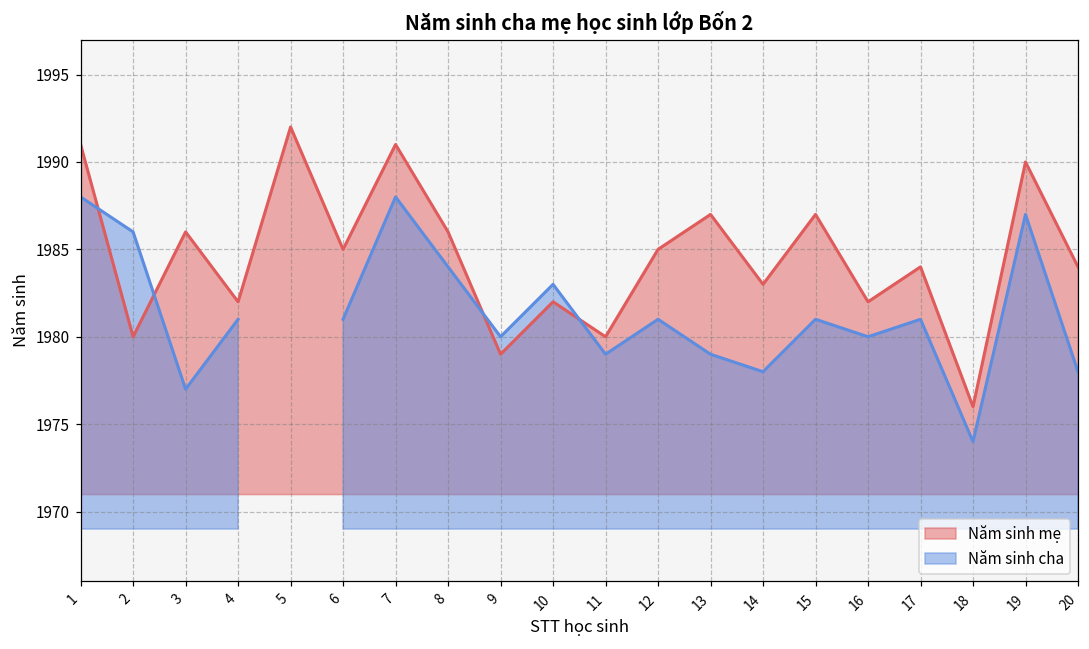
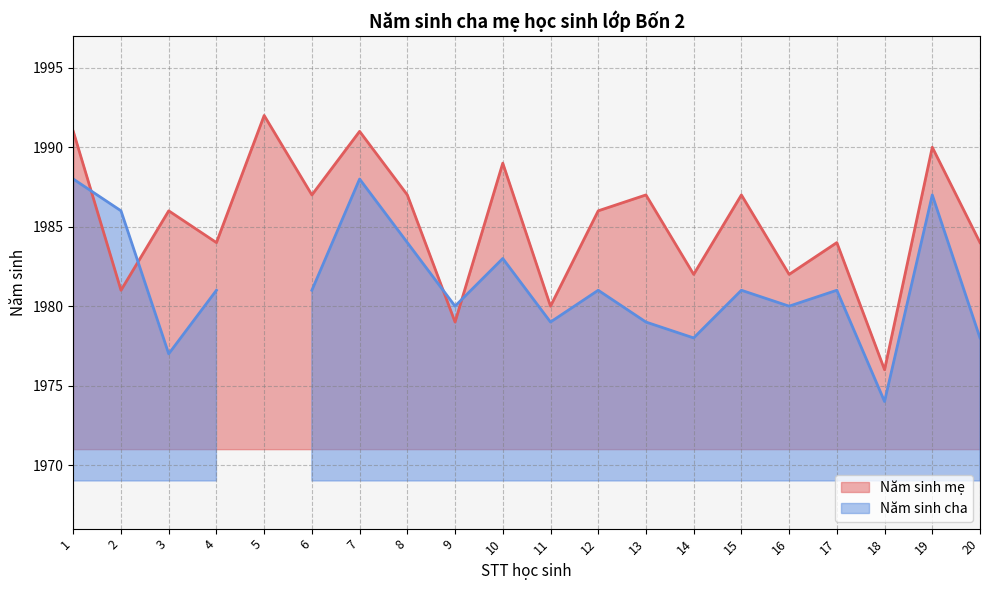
  {
    "Năm sinh mẹ": {
      "1": 1991,
-     "2": 1980,
+     "2": 1981,
      "3": 1986,
-     "4": 1982,
+     "4": 1984,
      "5": 1992,
-     "6": 1985,
+     "6": 1987,
      "7": 1991,
-     "8": 1986,
+     "8": 1987,
      "9": 1979,
-     "10": 1982,
+     "10": 1989,
      "11": 1980,
-     "12": 1985,
+     "12": 1986,
      "13": 1987,
-     "14": 1983,
+     "14": 1982,
      "15": 1987,
      "16": 1982,
      "17": 1984,
      "18": 1976,
      "19": 1990,
      "20": 1984
    }
  }
